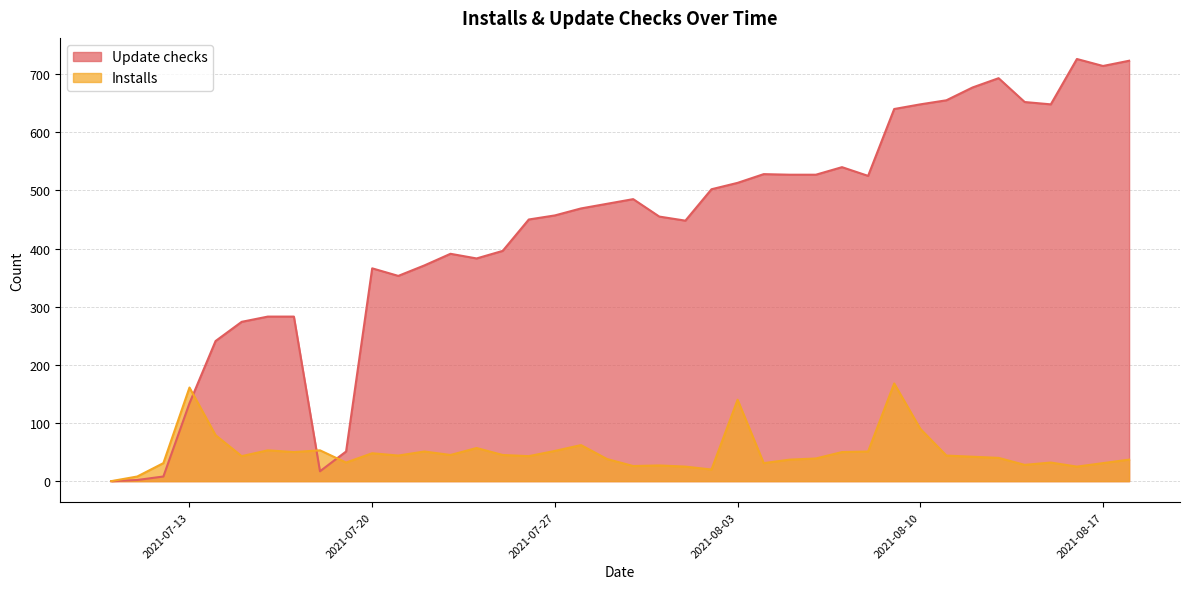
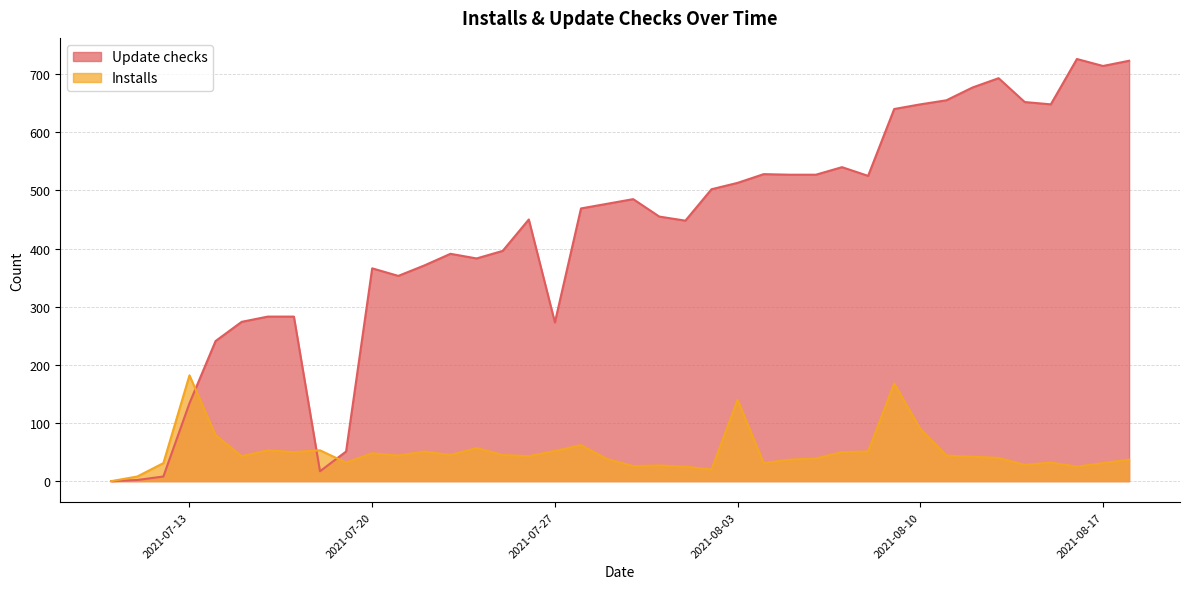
  {
    "Update checks": {
      "2021-07-13": 130,
      "2021-07-20": 370,
-     "2021-07-27": 460,
+     "2021-07-27": 270,
      "2021-08-03": 510,
      "2021-08-10": 650,
      "2021-08-17": 710
    },
    "Installs": {
-     "2021-07-13": 160,
+     "2021-07-13": 180,
      "2021-07-20": 50,
      "2021-07-27": 50,
      "2021-08-03": 140,
      "2021-08-10": 90,
      "2021-08-17": 30
    }
  }
